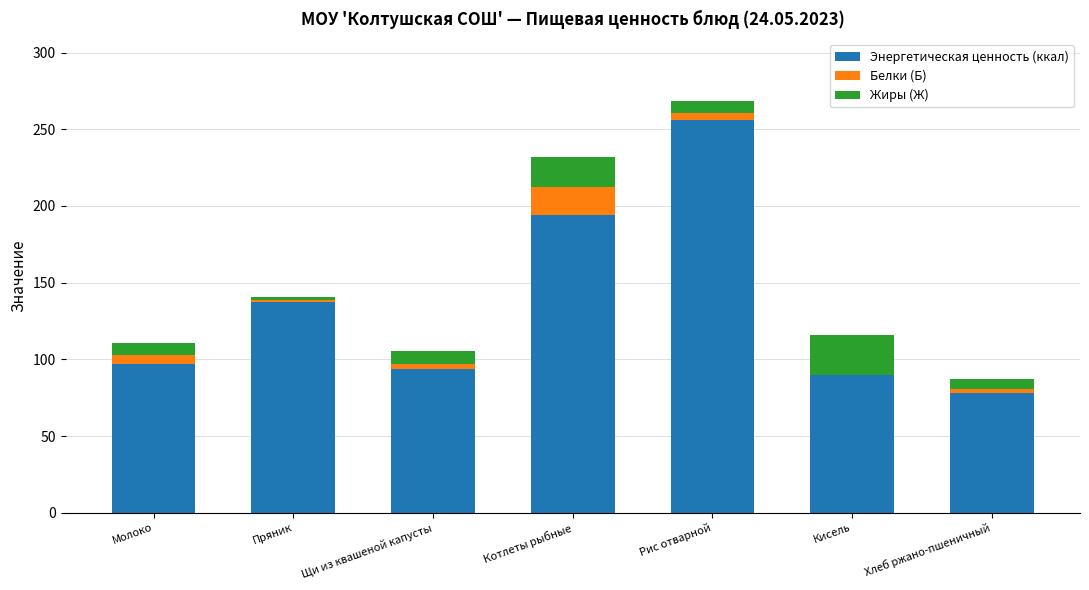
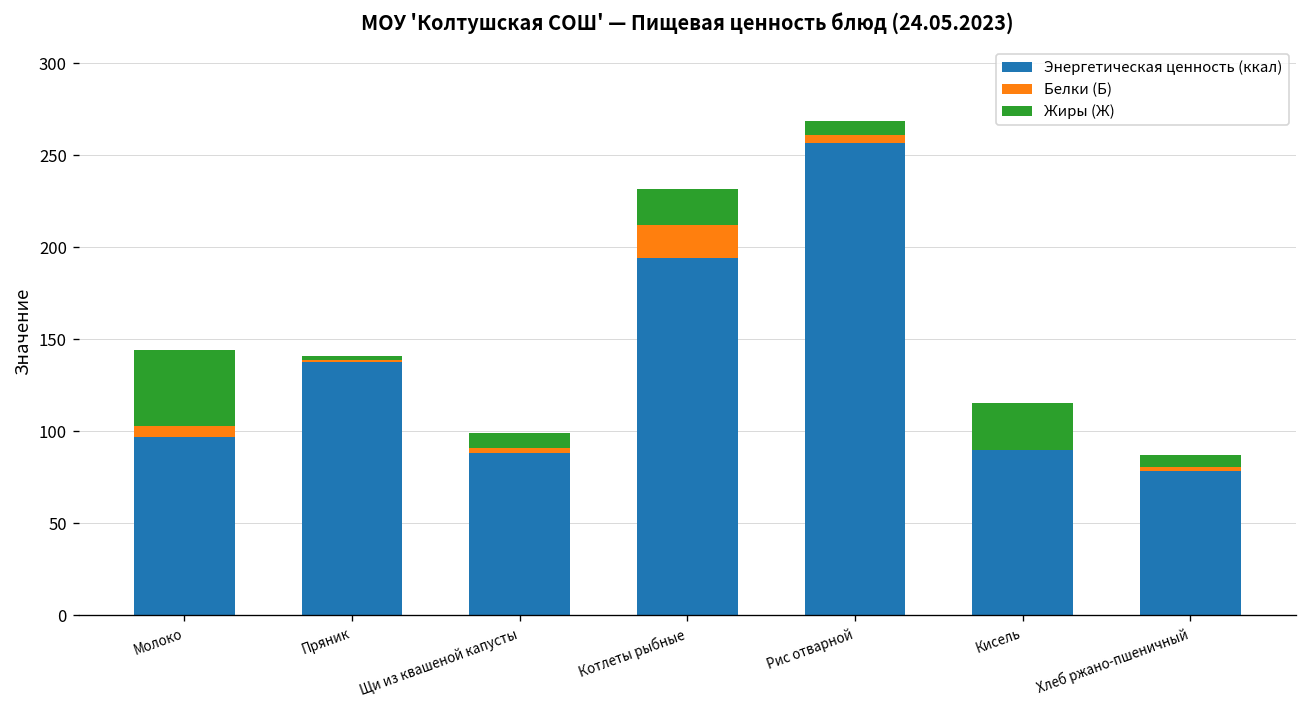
  {
    "Энергетическая ценность (ккал)": {
      "Молоко": 97,
      "Пряник": 138,
-     "Щи из квашеной капусты": 94,
+     "Щи из квашеной капусты": 88,
      "Котлеты рыбные": 194,
      "Рис отварной": 256,
      "Кисель": 90,
      "Хлеб ржано-пшеничный": 78
    },
    "Белки (Б)": {
      "Молоко": 6,
      "Щи из квашеной капусты": 3,
      "Котлеты рыбные": 18,
      "Рис отварной": 5,
      "Кисель": 0,
      "Хлеб ржано-пшеничный": 3
    },
    "Жиры (Ж)": {
-     "Молоко": 8,
+     "Молоко": 41,
      "Пряник": 2,
      "Щи из квашеной капусты": 8,
      "Котлеты рыбные": 20,
      "Рис отварной": 8,
      "Кисель": 26,
      "Хлеб ржано-пшеничный": 6
    }
  }
